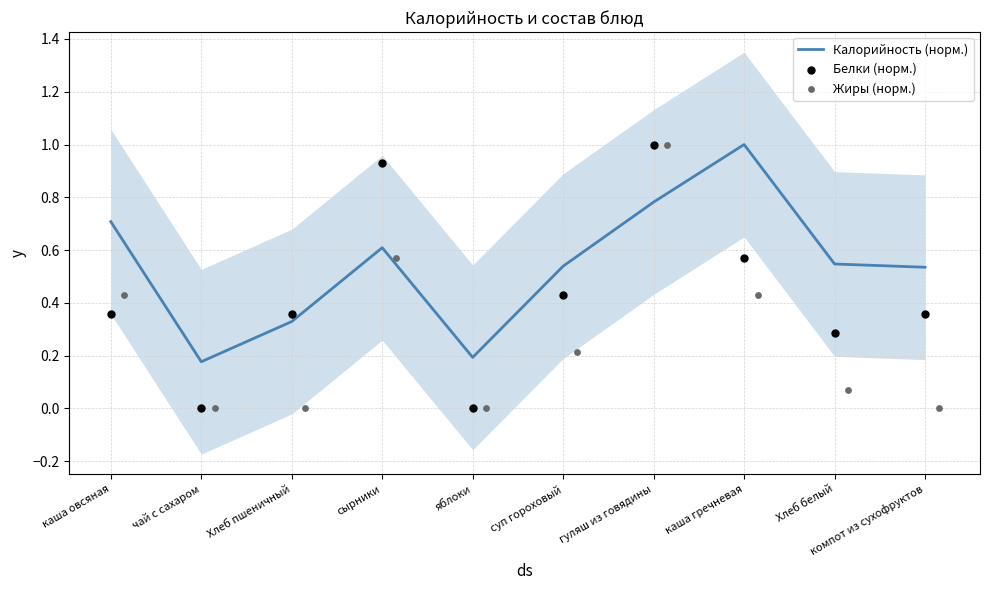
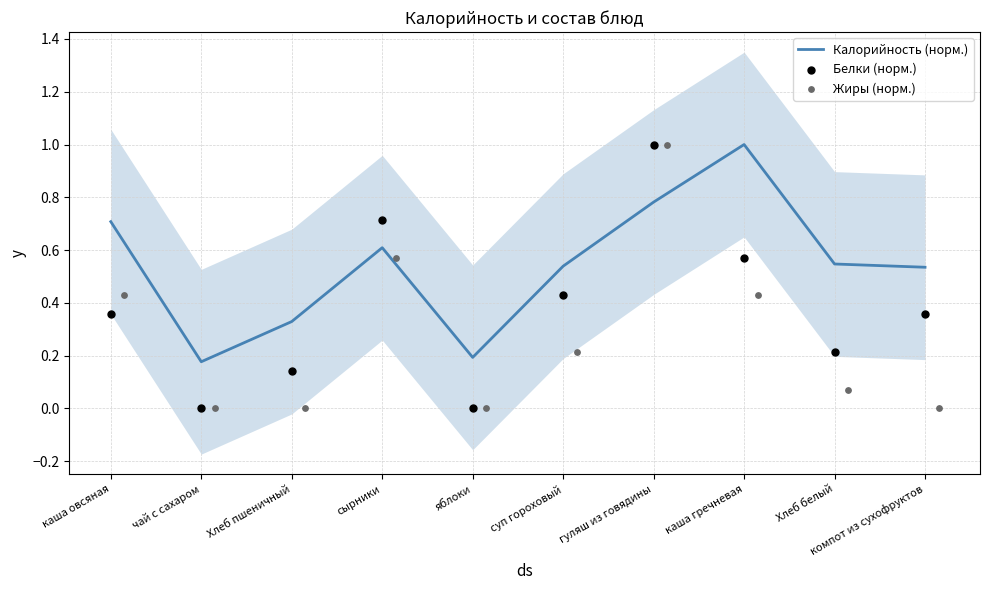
  {
    "Белки (норм.)": {
-     "Хлеб пшеничный": 0.36,
-     "сырники": 0.93,
-     "Хлеб белый": 0.29
+     "Хлеб пшеничный": 0.14,
+     "сырники": 0.71,
+     "Хлеб белый": 0.21
    }
  }
